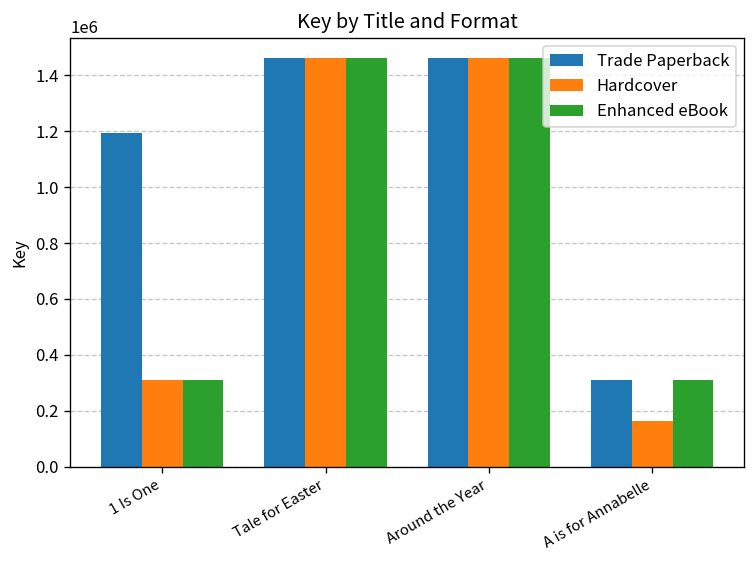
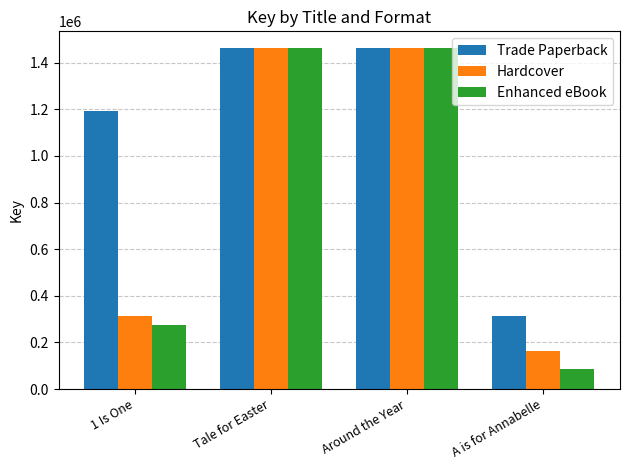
  {
    "Trade Paperback": {
      "1 Is One": 1190000,
      "Tale for Easter": 1460000,
      "Around the Year": 1460000,
      "A is for Annabelle": 310000
    },
    "Hardcover": {
      "1 Is One": 310000,
      "Tale for Easter": 1460000,
      "Around the Year": 1460000,
      "A is for Annabelle": 160000
    },
    "Enhanced eBook": {
-     "1 Is One": 310000,
+     "1 Is One": 270000,
      "Tale for Easter": 1460000,
      "Around the Year": 1460000,
-     "A is for Annabelle": 310000
+     "A is for Annabelle": 80000
    }
  }
